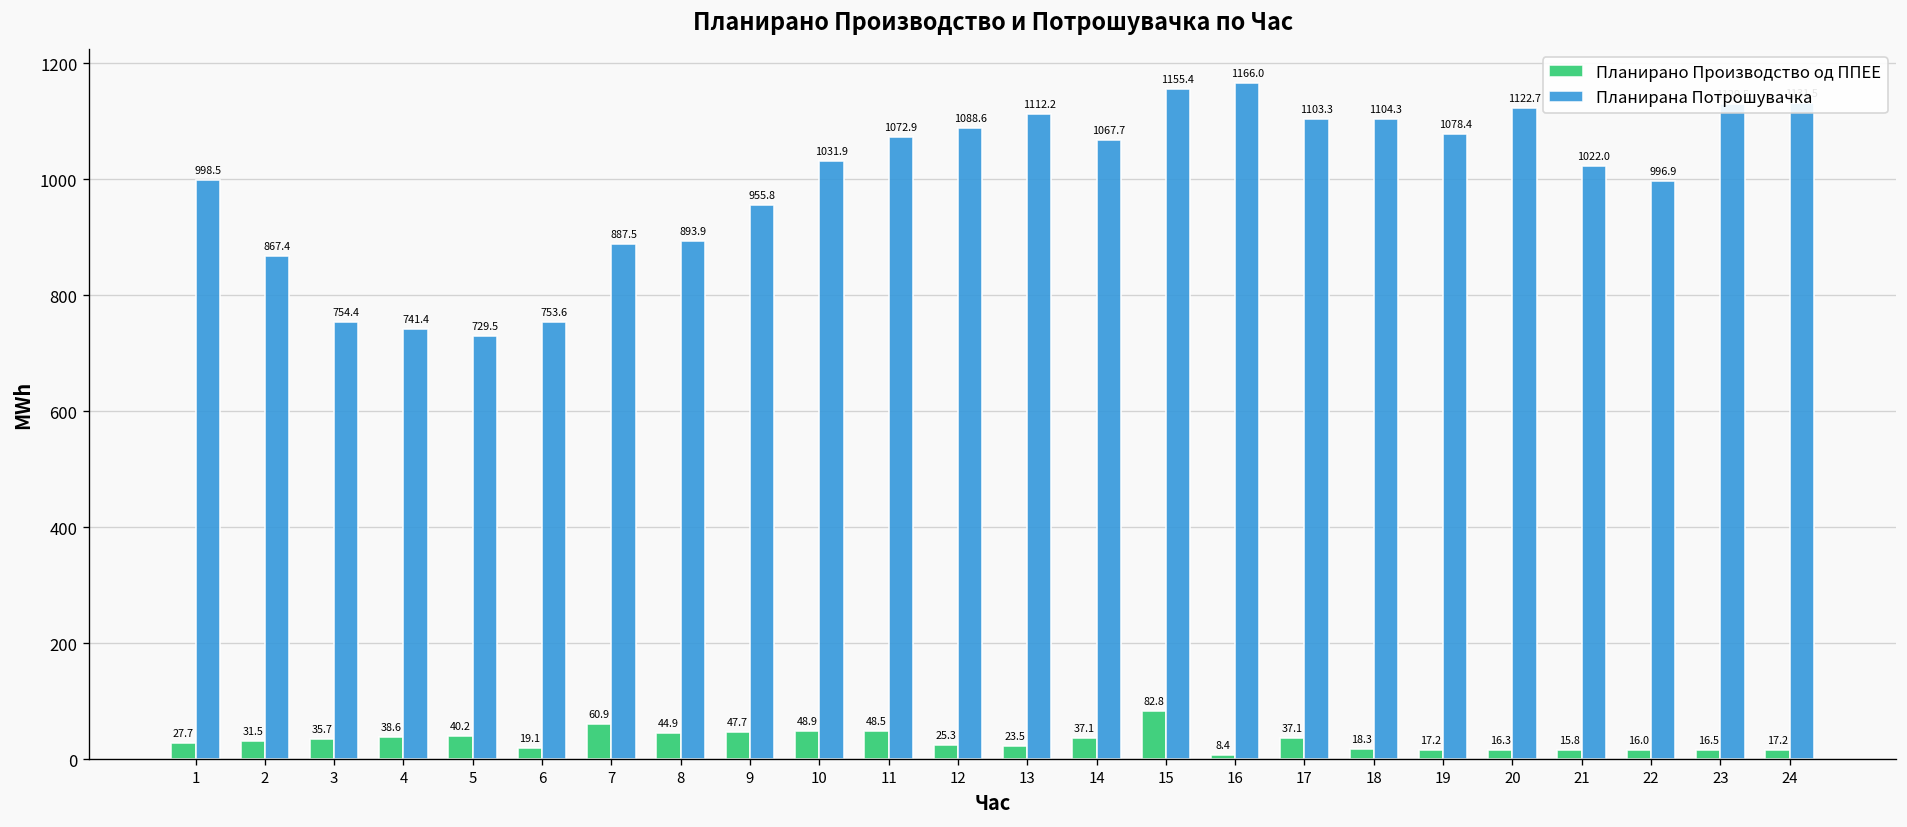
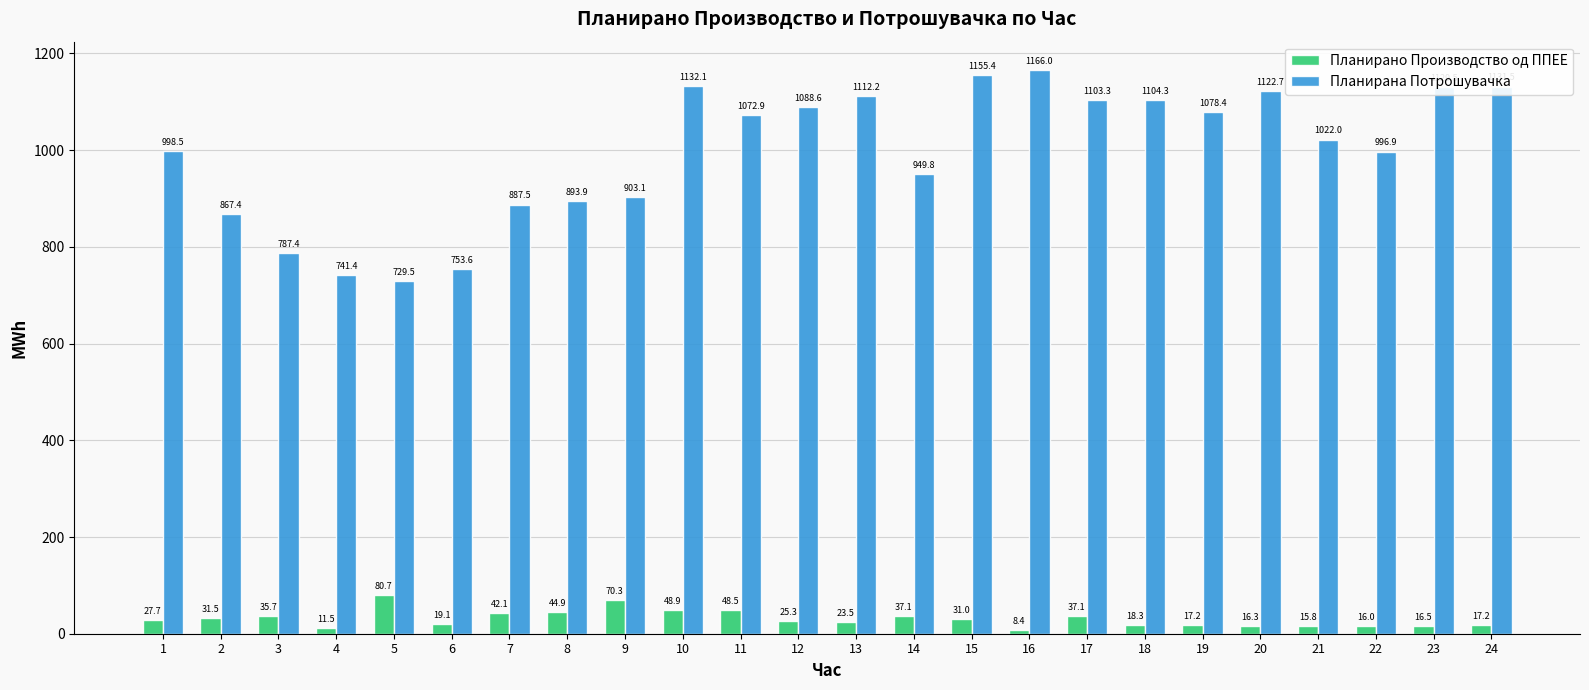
  {
    "Планирано Производство од ППЕЕ": {
      "1": 27.7,
      "2": 31.5,
      "3": 35.7,
-     "4": 38.6,
-     "5": 40.2,
+     "4": 11.5,
+     "5": 80.7,
      "6": 19.1,
-     "7": 60.9,
+     "7": 42.1,
      "8": 44.9,
-     "9": 47.7,
+     "9": 70.3,
      "10": 48.9,
      "11": 48.5,
      "12": 25.3,
      "13": 23.5,
      "14": 37.1,
-     "15": 82.8,
+     "15": 31.0,
      "16": 8.4,
      "17": 37.1,
      "18": 18.3,
      "19": 17.2,
      "20": 16.3,
      "21": 15.8,
      "22": 16.0,
      "23": 16.5,
      "24": 17.2
    },
    "Планирана Потрошувачка": {
      "1": 998.5,
      "2": 867.4,
-     "3": 754.4,
+     "3": 787.4,
      "4": 741.4,
      "5": 729.5,
      "6": 753.6,
      "7": 887.5,
      "8": 893.9,
-     "9": 955.8,
-     "10": 1031.9,
+     "9": 903.1,
+     "10": 1132.1,
      "11": 1072.9,
      "12": 1088.6,
      "13": 1112.2,
-     "14": 1067.7,
+     "14": 949.8,
      "15": 1155.4,
      "16": 1166.0,
      "17": 1103.3,
      "18": 1104.3,
      "19": 1078.4,
      "20": 1122.7,
      "21": 1022.0,
      "22": 996.9
    }
  }
